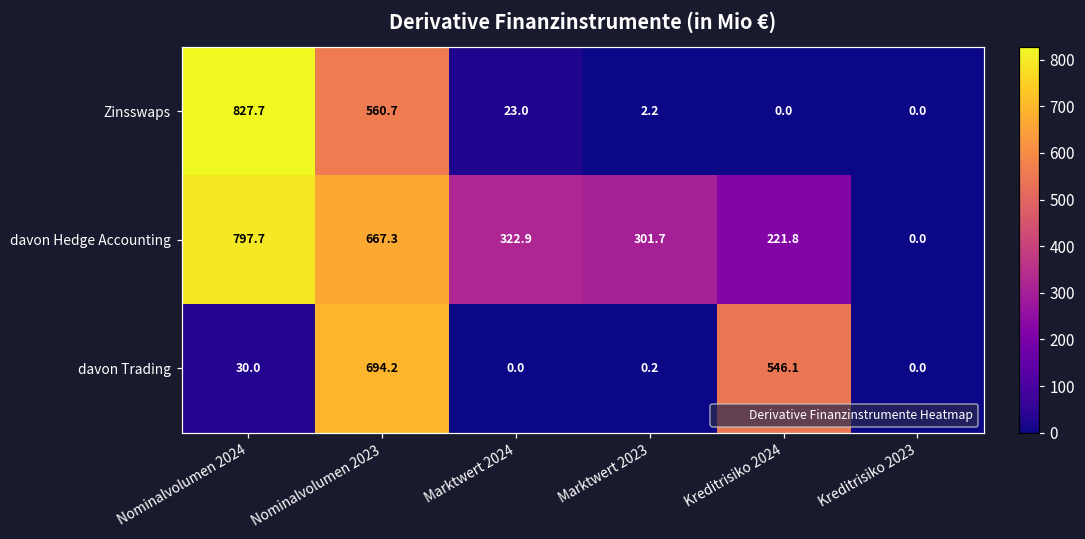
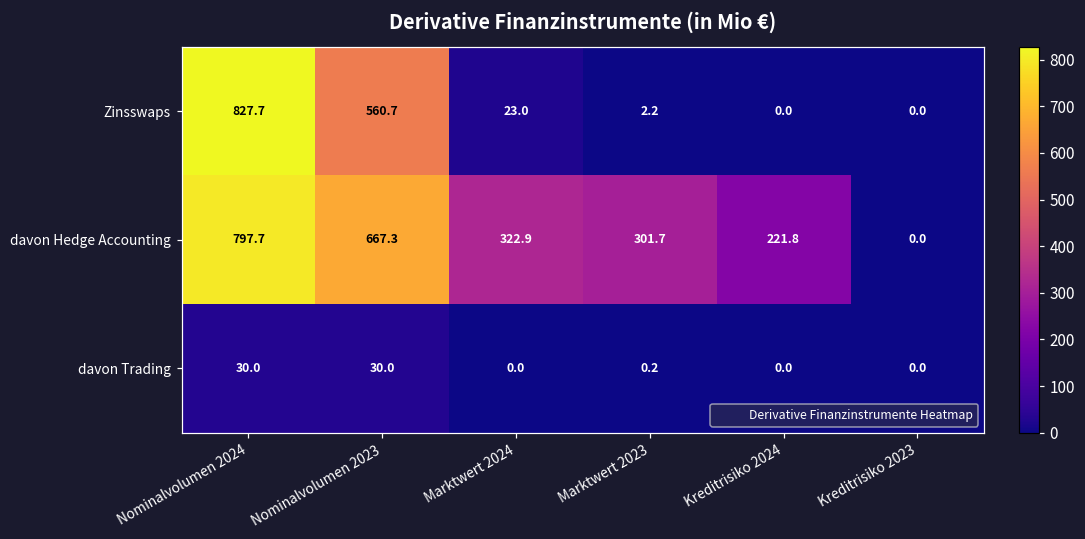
  {
    "Zinsswaps": {
      "Nominalvolumen 2024": 827.7,
      "Nominalvolumen 2023": 560.7,
      "Marktwert 2024": 23.0,
      "Marktwert 2023": 2.2,
      "Kreditrisiko 2024": 0.0,
      "Kreditrisiko 2023": 0.0
    },
    "davon Hedge Accounting": {
      "Nominalvolumen 2024": 797.7,
      "Nominalvolumen 2023": 667.3,
      "Marktwert 2024": 322.9,
      "Marktwert 2023": 301.7,
      "Kreditrisiko 2024": 221.8,
      "Kreditrisiko 2023": 0.0
    },
    "davon Trading": {
      "Nominalvolumen 2024": 30.0,
-     "Nominalvolumen 2023": 694.2,
+     "Nominalvolumen 2023": 30.0,
      "Marktwert 2024": 0.0,
      "Marktwert 2023": 0.2,
-     "Kreditrisiko 2024": 546.1,
+     "Kreditrisiko 2024": 0.0,
      "Kreditrisiko 2023": 0.0
    }
  }
